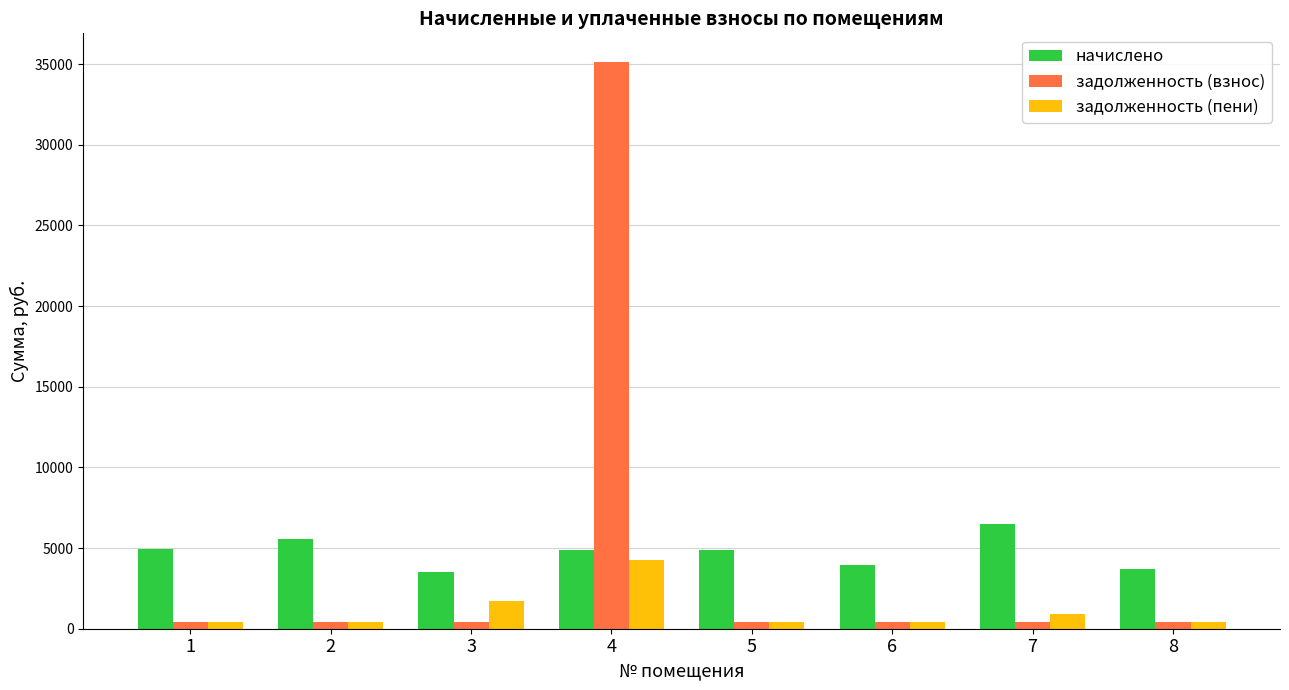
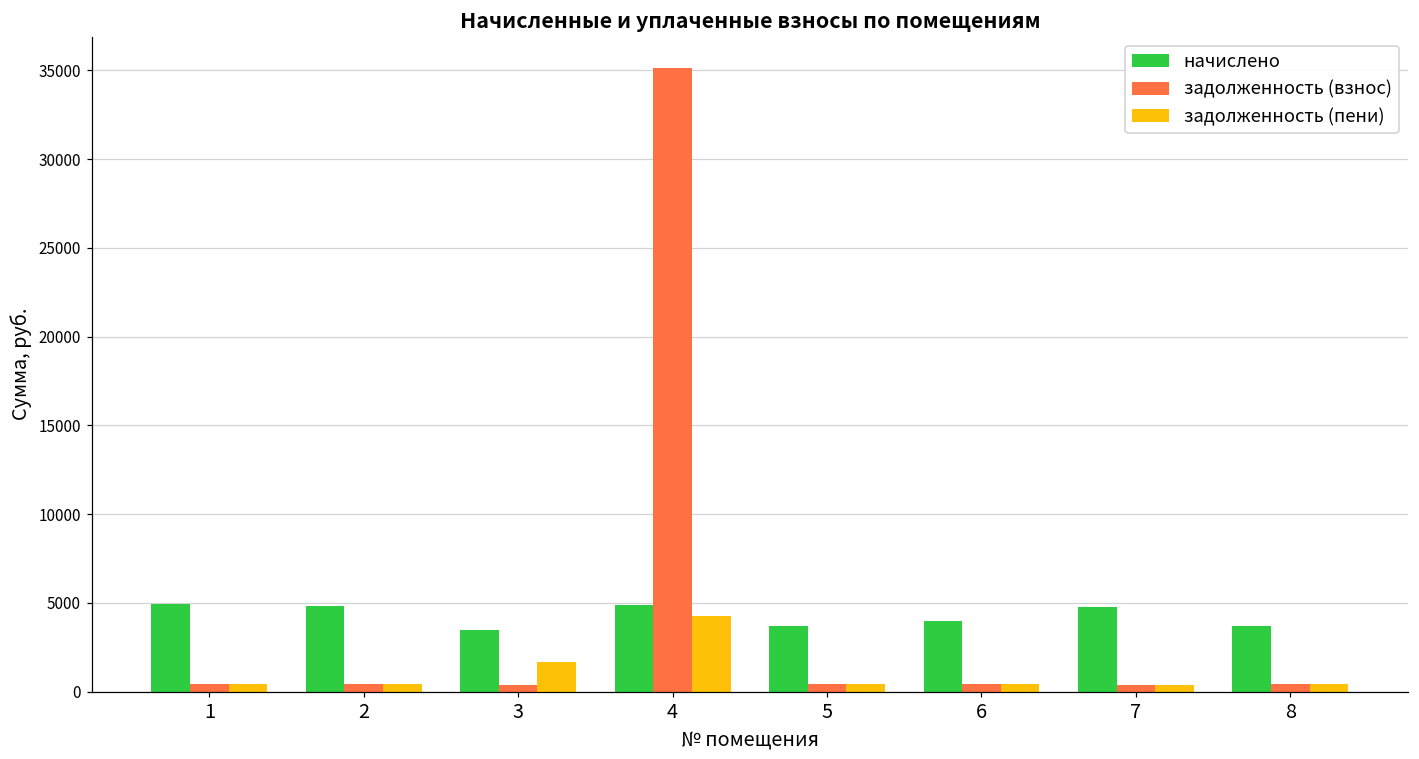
  {
    "начислено": {
      "1": 4900,
-     "2": 5500,
+     "2": 4800,
      "3": 3500,
      "4": 4900,
-     "5": 4900,
+     "5": 3700,
      "6": 4000,
-     "7": 6500,
+     "7": 4800,
      "8": 3700
    },
    "задолженность (взнос)": {
      "1": 400,
      "2": 400,
      "3": 400,
      "4": 35100,
      "5": 400,
      "6": 400,
      "7": 400,
      "8": 400
    },
    "задолженность (пени)": {
      "1": 400,
      "2": 400,
      "3": 1700,
      "4": 4300,
      "5": 400,
      "6": 400,
-     "7": 900,
+     "7": 400,
      "8": 400
    }
  }
